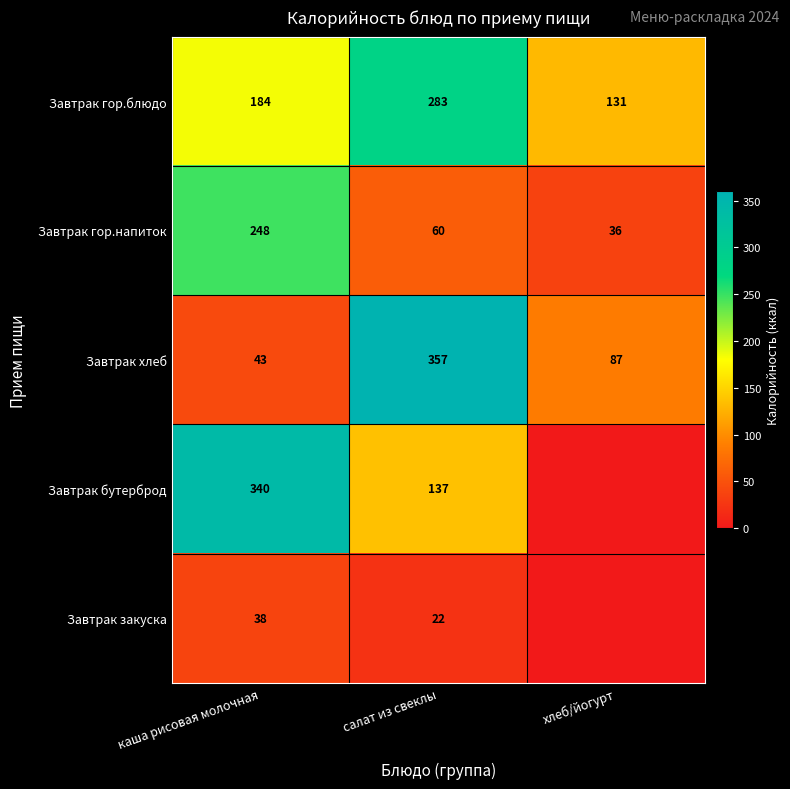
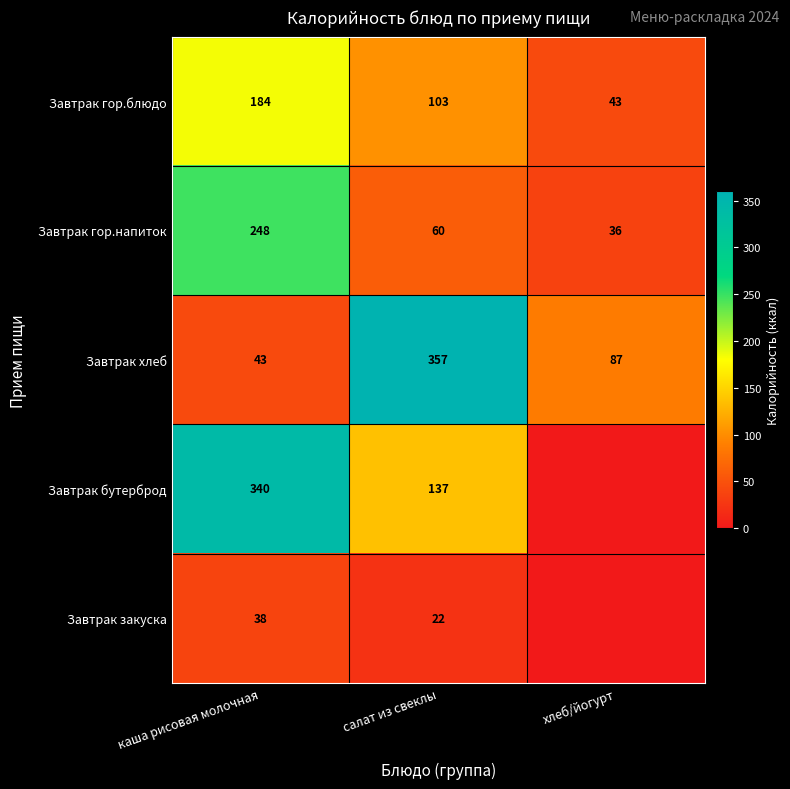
  {
    "Завтрак гор.блюдо": {
      "каша рисовая молочная": 184,
-     "салат из свеклы": 283,
-     "хлеб/йогурт": 131
+     "салат из свеклы": 103,
+     "хлеб/йогурт": 43
    },
    "Завтрак гор.напиток": {
      "каша рисовая молочная": 248,
      "салат из свеклы": 60,
      "хлеб/йогурт": 36
    },
    "Завтрак хлеб": {
      "каша рисовая молочная": 43,
      "салат из свеклы": 357,
      "хлеб/йогурт": 87
    },
    "Завтрак бутерброд": {
      "каша рисовая молочная": 340,
      "салат из свеклы": 137
    },
    "Завтрак закуска": {
      "каша рисовая молочная": 38,
      "салат из свеклы": 22
    }
  }
